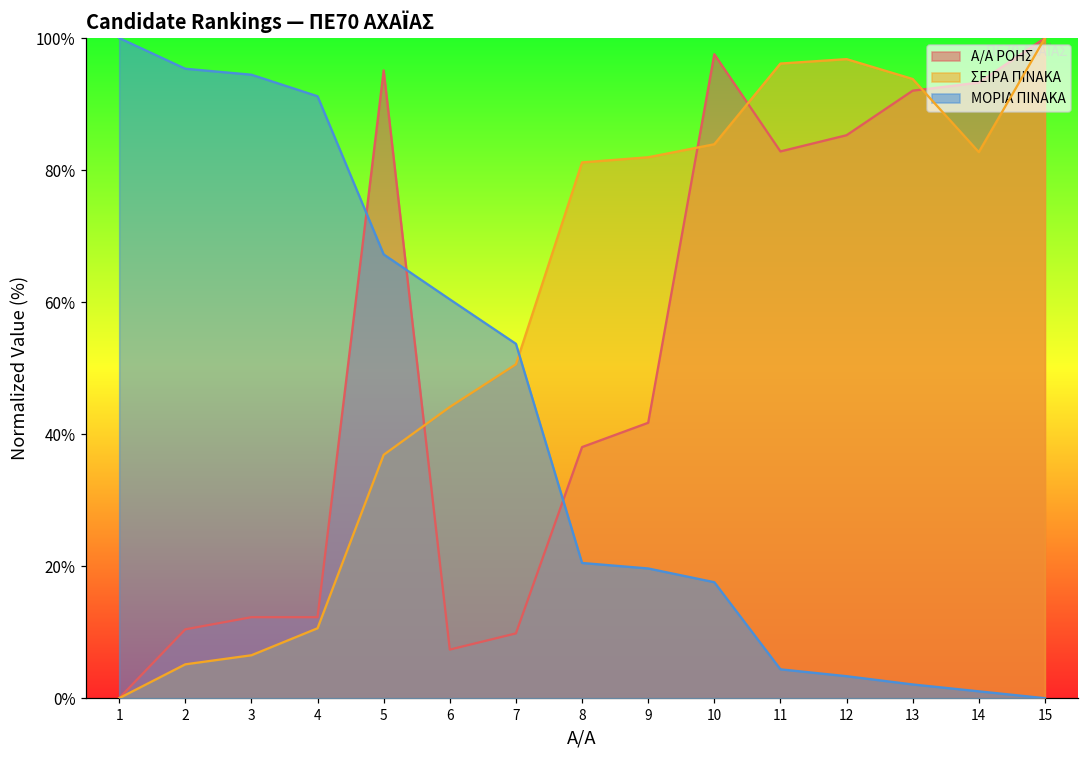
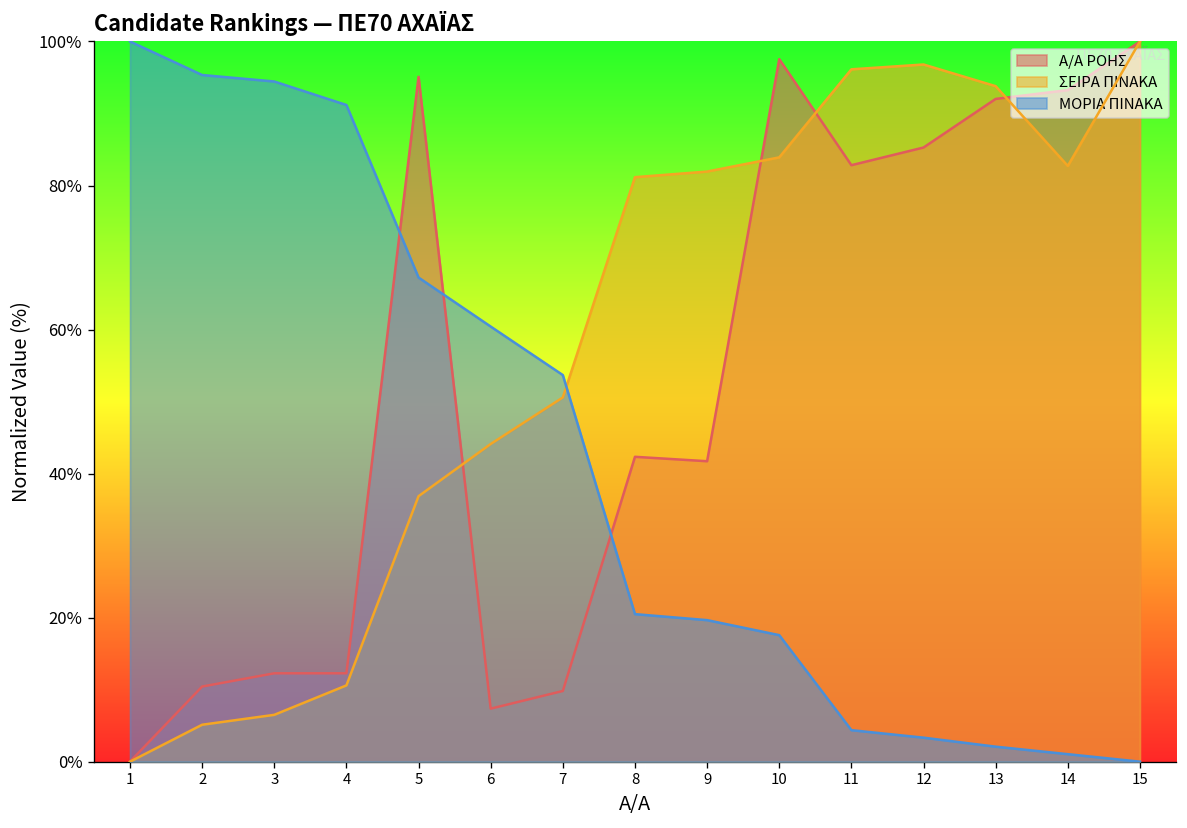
  {
    "Α/Α ΡΟΗΣ": {
      "2": "10%",
      "3": "12%",
      "4": "12%",
      "5": "95%",
      "6": "7%",
      "7": "10%",
-     "8": "38%",
+     "8": "42%",
      "9": "42%",
      "10": "98%",
      "11": "83%",
      "12": "85%",
      "13": "92%"
    },
    "ΣΕΙΡΑ ΠΙΝΑΚΑ": {
      "2": "5%",
      "3": "7%",
      "4": "11%",
      "5": "37%",
      "6": "44%",
      "7": "51%",
      "8": "81%",
      "9": "82%",
      "10": "84%",
      "11": "96%",
      "12": "97%",
      "13": "94%",
      "14": "83%"
    },
    "ΜΟΡΙΑ ΠΙΝΑΚΑ": {
      "1": "100%",
      "2": "95%",
      "3": "94%",
      "4": "91%",
      "5": "67%",
      "6": "60%",
      "7": "54%",
      "8": "20%",
      "9": "20%",
      "10": "18%",
      "11": "4%",
      "12": "3%",
      "13": "2%",
      "14": "1%",
      "15": "0%"
    }
  }
